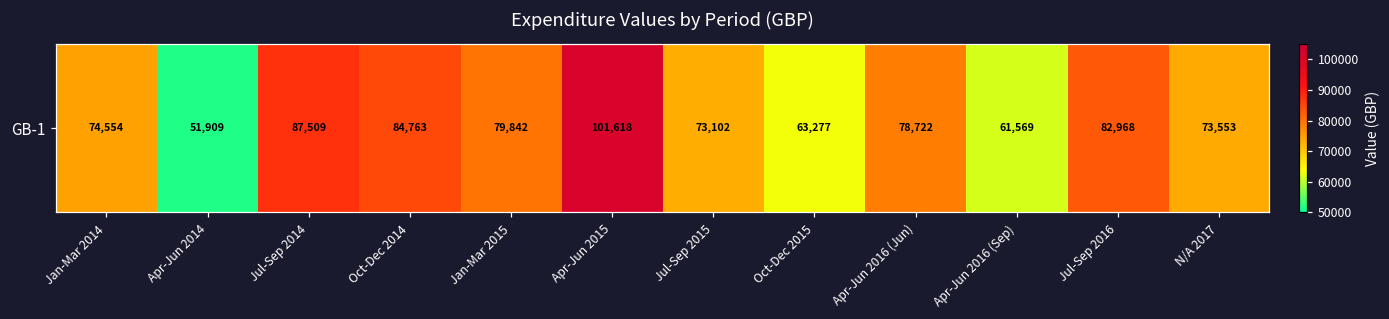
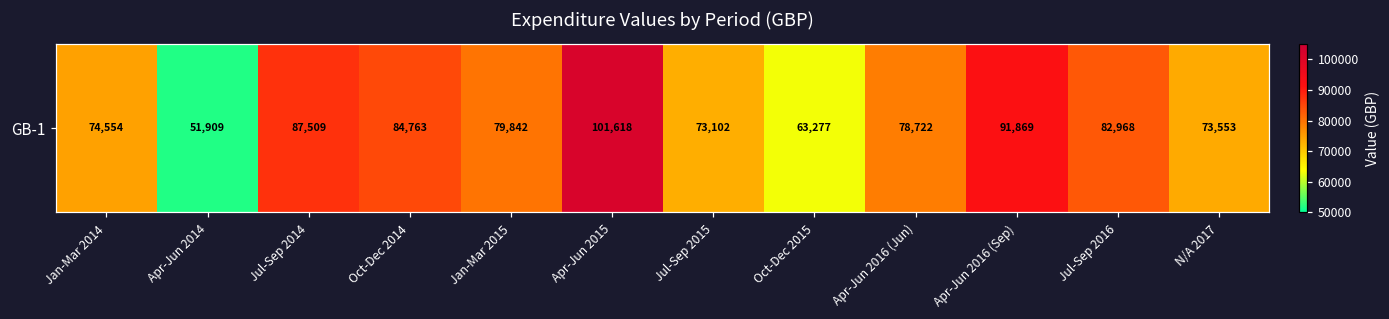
  {
    "GB-1": {
      "Jan-Mar 2014": "74,554",
      "Apr-Jun 2014": "51,909",
      "Jul-Sep 2014": "87,509",
      "Oct-Dec 2014": "84,763",
      "Jan-Mar 2015": "79,842",
      "Apr-Jun 2015": "101,618",
      "Jul-Sep 2015": "73,102",
      "Oct-Dec 2015": "63,277",
      "Apr-Jun 2016 (Jun)": "78,722",
-     "Apr-Jun 2016 (Sep)": "61,569",
+     "Apr-Jun 2016 (Sep)": "91,869",
      "Jul-Sep 2016": "82,968",
      "N/A 2017": "73,553"
    }
  }
